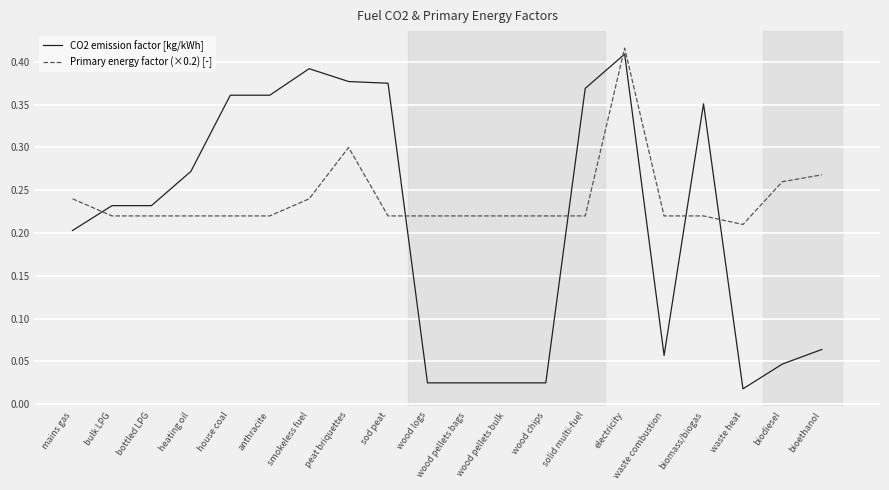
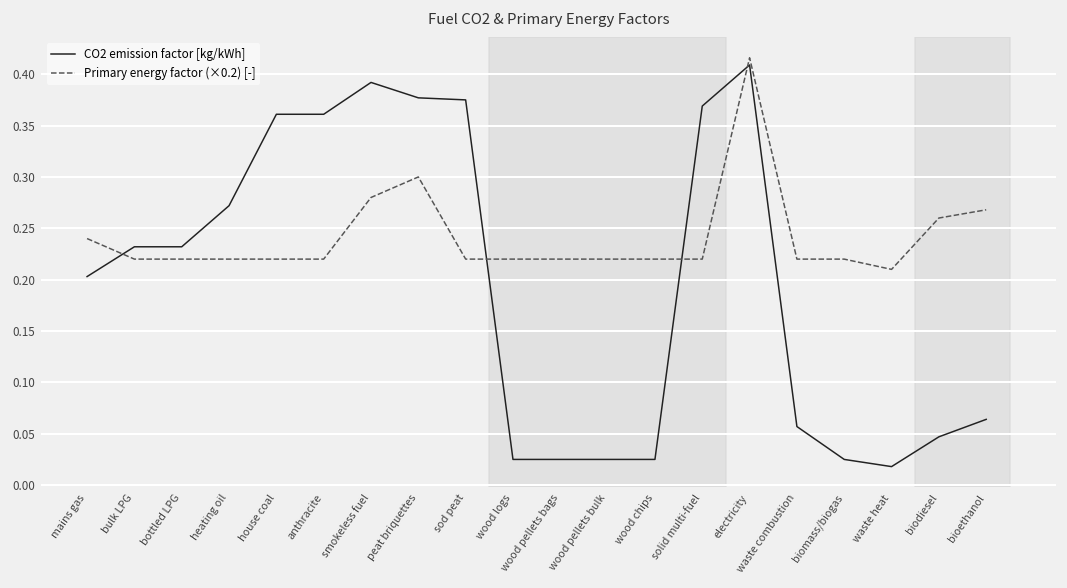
  {
    "CO2 emission factor [kg/kWh]": {
      "mains gas": 0.20,
      "bulk LPG": 0.23,
      "bottled LPG": 0.23,
      "heating oil": 0.27,
      "house coal": 0.36,
      "anthracite": 0.36,
      "smokeless fuel": 0.39,
      "peat briquettes": 0.38,
      "sod peat": 0.38,
      "wood logs": 0.03,
      "wood pellets bags": 0.03,
      "wood pellets bulk": 0.03,
      "wood chips": 0.03,
      "solid multi-fuel": 0.37,
      "electricity": 0.41,
      "waste combustion": 0.06,
-     "biomass/biogas": 0.35,
+     "biomass/biogas": 0.03,
      "waste heat": 0.02,
      "biodiesel": 0.05,
      "bioethanol": 0.06
    },
    "Primary energy factor (×0.2) [-]": {
      "mains gas": 0.24,
      "bulk LPG": 0.22,
      "bottled LPG": 0.22,
      "heating oil": 0.22,
      "house coal": 0.22,
      "anthracite": 0.22,
-     "smokeless fuel": 0.24,
+     "smokeless fuel": 0.28,
      "peat briquettes": 0.30,
      "sod peat": 0.22,
      "wood logs": 0.22,
      "wood pellets bags": 0.22,
      "wood pellets bulk": 0.22,
      "wood chips": 0.22,
      "solid multi-fuel": 0.22,
      "electricity": 0.42,
      "waste combustion": 0.22,
      "biomass/biogas": 0.22,
      "waste heat": 0.21,
      "biodiesel": 0.26,
      "bioethanol": 0.27
    }
  }
